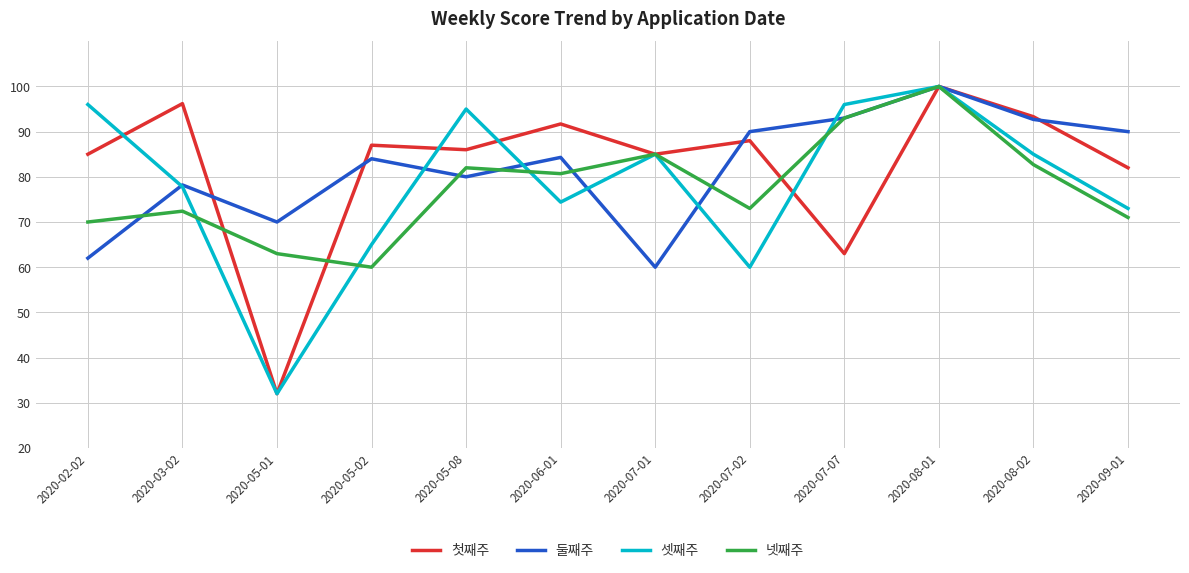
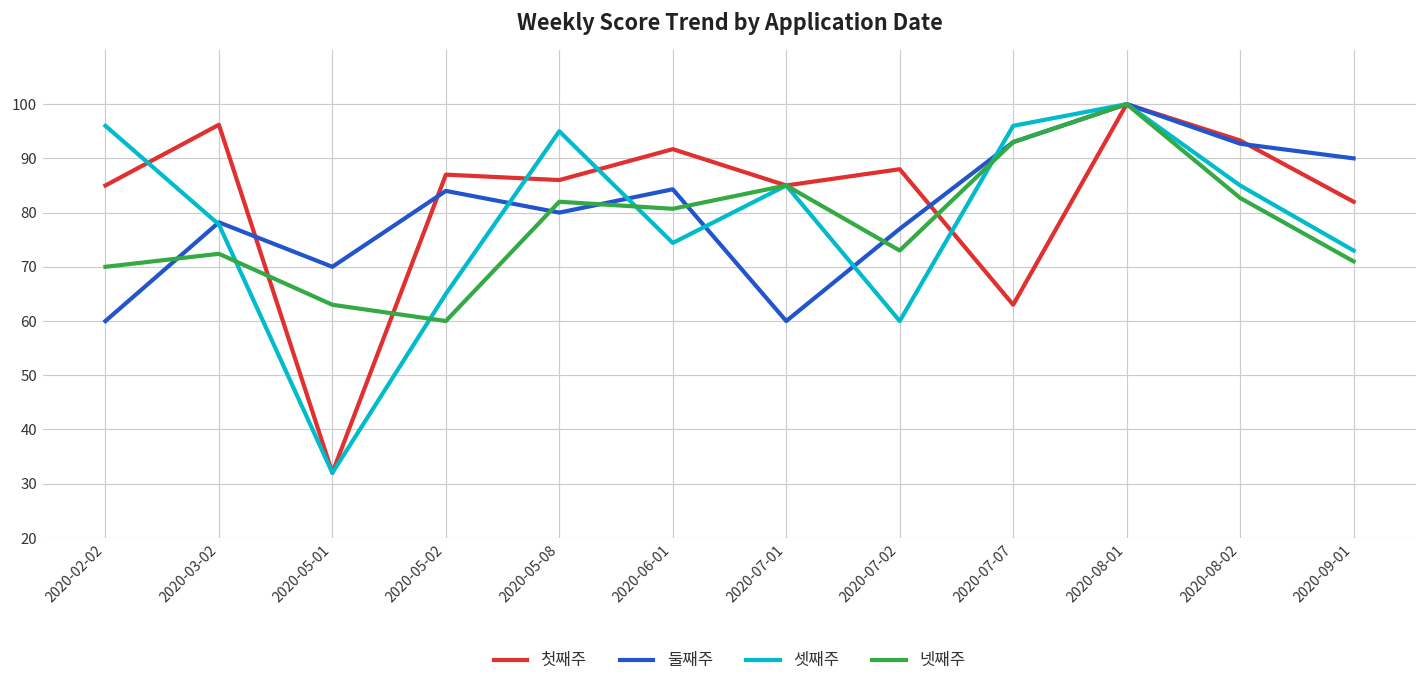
  {
    "첫째주": {
      "2020-02-02": 85,
      "2020-03-02": 96,
      "2020-05-02": 87,
      "2020-05-08": 86,
      "2020-06-01": 92,
      "2020-07-02": 88,
      "2020-07-07": 63,
      "2020-08-02": 93,
      "2020-09-01": 82
    },
    "둘째주": {
-     "2020-02-02": 62,
+     "2020-02-02": 60,
      "2020-05-01": 70,
      "2020-05-02": 84,
      "2020-05-08": 80,
      "2020-06-01": 84,
      "2020-07-01": 60,
-     "2020-07-02": 90,
+     "2020-07-02": 77,
      "2020-08-02": 93,
      "2020-09-01": 90
    },
    "셋째주": {
      "2020-02-02": 96,
      "2020-05-02": 65,
      "2020-05-08": 95,
      "2020-06-01": 74,
      "2020-07-02": 60,
      "2020-07-07": 96,
      "2020-08-02": 85,
      "2020-09-01": 73
    },
    "넷째주": {
      "2020-02-02": 70,
      "2020-03-02": 72,
      "2020-05-01": 63,
      "2020-05-02": 60,
      "2020-05-08": 82,
      "2020-06-01": 81,
      "2020-07-02": 73,
      "2020-08-02": 83,
      "2020-09-01": 71
    }
  }
